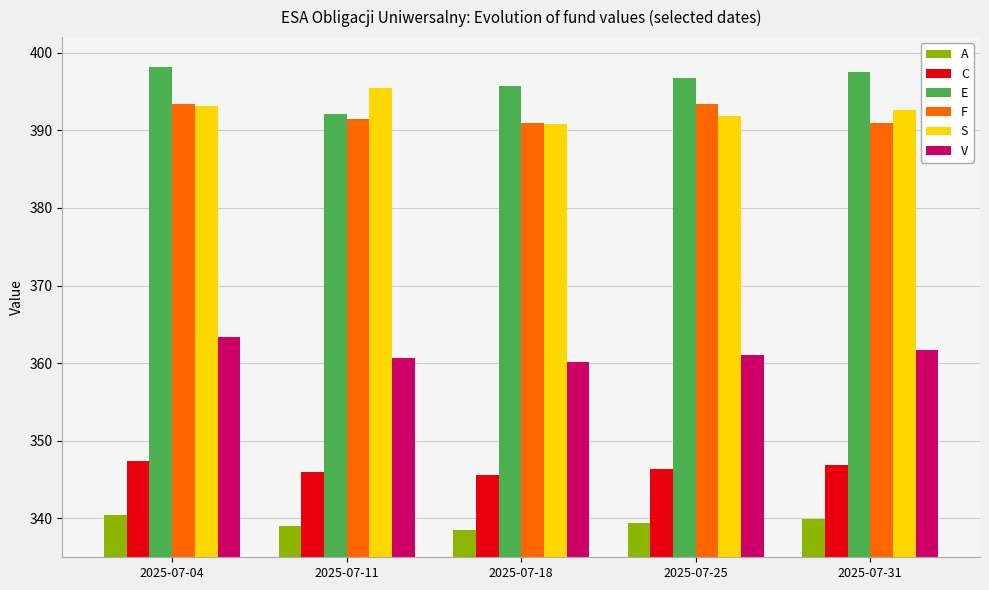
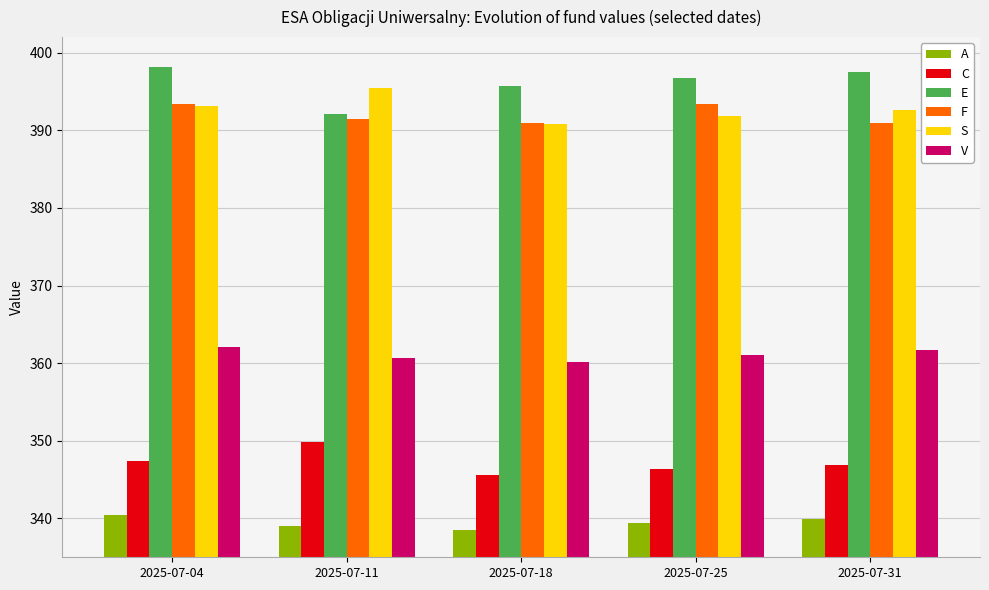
  {
    "A": {
      "2025-07-04": 340,
      "2025-07-11": 339,
      "2025-07-18": 339,
      "2025-07-25": 339,
      "2025-07-31": 340
    },
    "C": {
      "2025-07-04": 347,
-     "2025-07-11": 346,
+     "2025-07-11": 350,
      "2025-07-18": 346,
      "2025-07-25": 346,
      "2025-07-31": 347
    },
    "E": {
      "2025-07-04": 398,
      "2025-07-11": 392,
      "2025-07-18": 396,
      "2025-07-25": 397,
      "2025-07-31": 398
    },
    "F": {
      "2025-07-04": 393,
      "2025-07-11": 391,
      "2025-07-18": 391,
      "2025-07-25": 393,
      "2025-07-31": 391
    },
    "S": {
      "2025-07-04": 393,
      "2025-07-11": 395,
      "2025-07-18": 391,
      "2025-07-25": 392,
      "2025-07-31": 393
    },
    "V": {
-     "2025-07-04": 363,
+     "2025-07-04": 362,
      "2025-07-11": 361,
      "2025-07-18": 360,
      "2025-07-25": 361,
      "2025-07-31": 362
    }
  }
